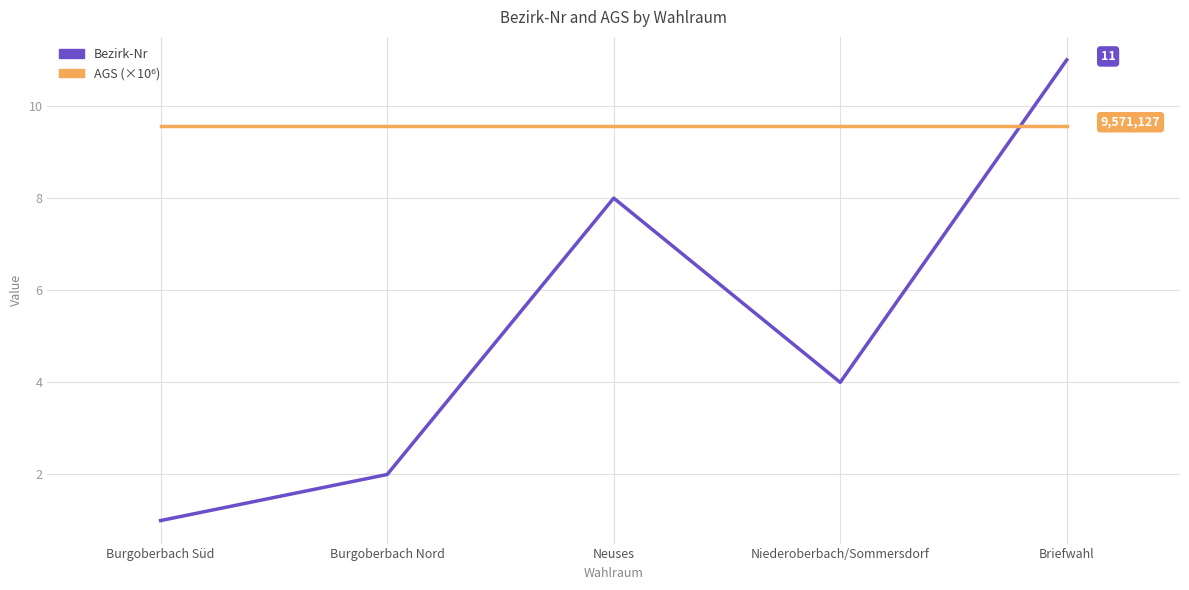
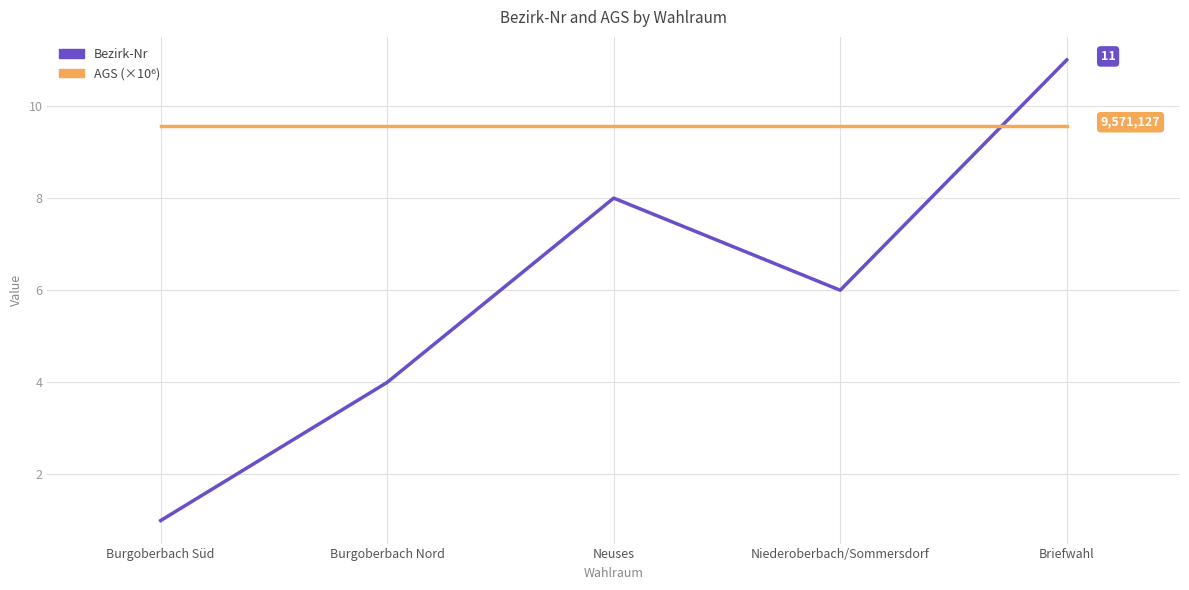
  {
    "Bezirk-Nr": {
      "Burgoberbach Süd": 1,
-     "Burgoberbach Nord": 2,
+     "Burgoberbach Nord": 4,
      "Neuses": 8,
-     "Niederoberbach/Sommersdorf": 4,
+     "Niederoberbach/Sommersdorf": 6,
      "Briefwahl": 11
    },
    "AGS (×10⁶)": {
      "Burgoberbach Süd": 9.6,
      "Burgoberbach Nord": 9.6,
      "Neuses": 9.6,
      "Niederoberbach/Sommersdorf": 9.6,
      "Briefwahl": 9.6
    }
  }
